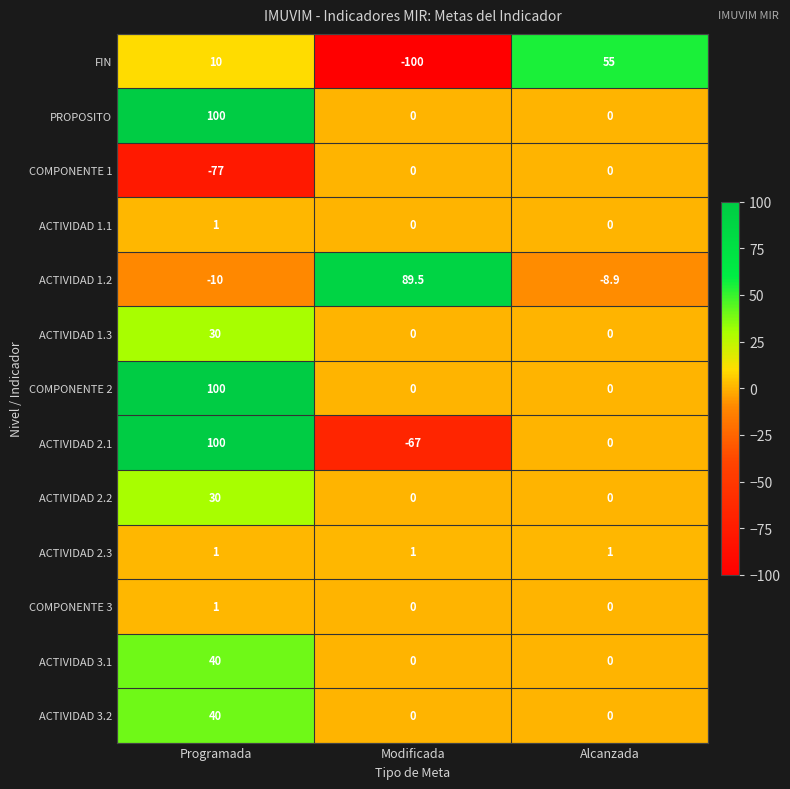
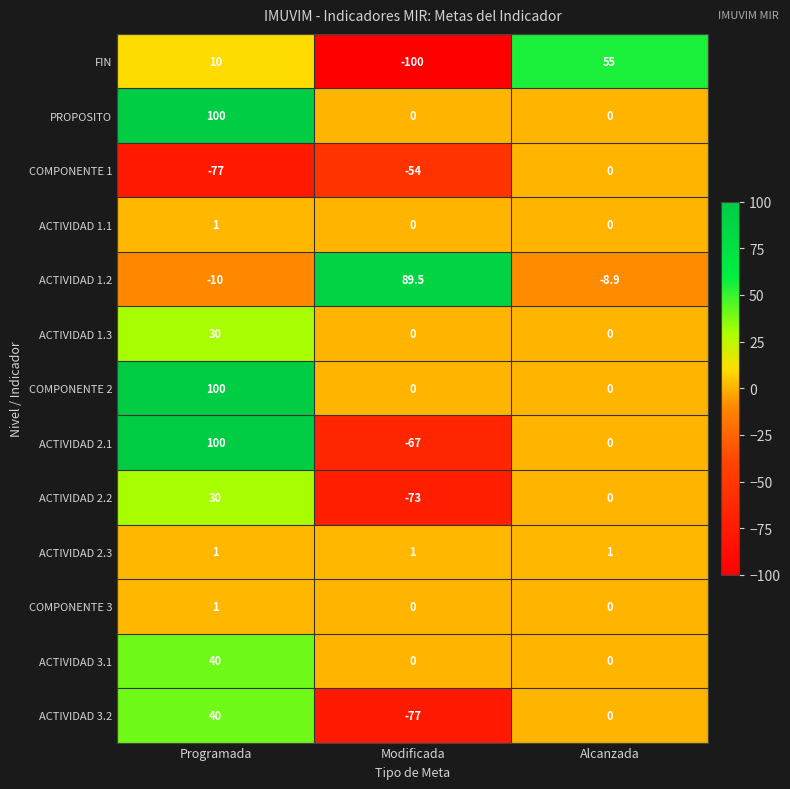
  {
    "FIN": {
      "Programada": 10,
      "Modificada": -100,
      "Alcanzada": 55
    },
    "PROPOSITO": {
      "Programada": 100,
      "Modificada": 0,
      "Alcanzada": 0
    },
    "COMPONENTE 1": {
      "Programada": -77,
-     "Modificada": 0,
+     "Modificada": -54,
      "Alcanzada": 0
    },
    "ACTIVIDAD 1.1": {
      "Programada": 1,
      "Modificada": 0,
      "Alcanzada": 0
    },
    "ACTIVIDAD 1.2": {
      "Programada": -10,
      "Modificada": 89.5,
      "Alcanzada": -8.9
    },
    "ACTIVIDAD 1.3": {
      "Programada": 30,
      "Modificada": 0,
      "Alcanzada": 0
    },
    "COMPONENTE 2": {
      "Programada": 100,
      "Modificada": 0,
      "Alcanzada": 0
    },
    "ACTIVIDAD 2.1": {
      "Programada": 100,
      "Modificada": -67,
      "Alcanzada": 0
    },
    "ACTIVIDAD 2.2": {
      "Programada": 30,
-     "Modificada": 0,
+     "Modificada": -73,
      "Alcanzada": 0
    },
    "ACTIVIDAD 2.3": {
      "Programada": 1,
      "Modificada": 1,
      "Alcanzada": 1
    },
    "COMPONENTE 3": {
      "Programada": 1,
      "Modificada": 0,
      "Alcanzada": 0
    },
    "ACTIVIDAD 3.1": {
      "Programada": 40,
      "Modificada": 0,
      "Alcanzada": 0
    },
    "ACTIVIDAD 3.2": {
      "Programada": 40,
-     "Modificada": 0,
+     "Modificada": -77,
      "Alcanzada": 0
    }
  }
